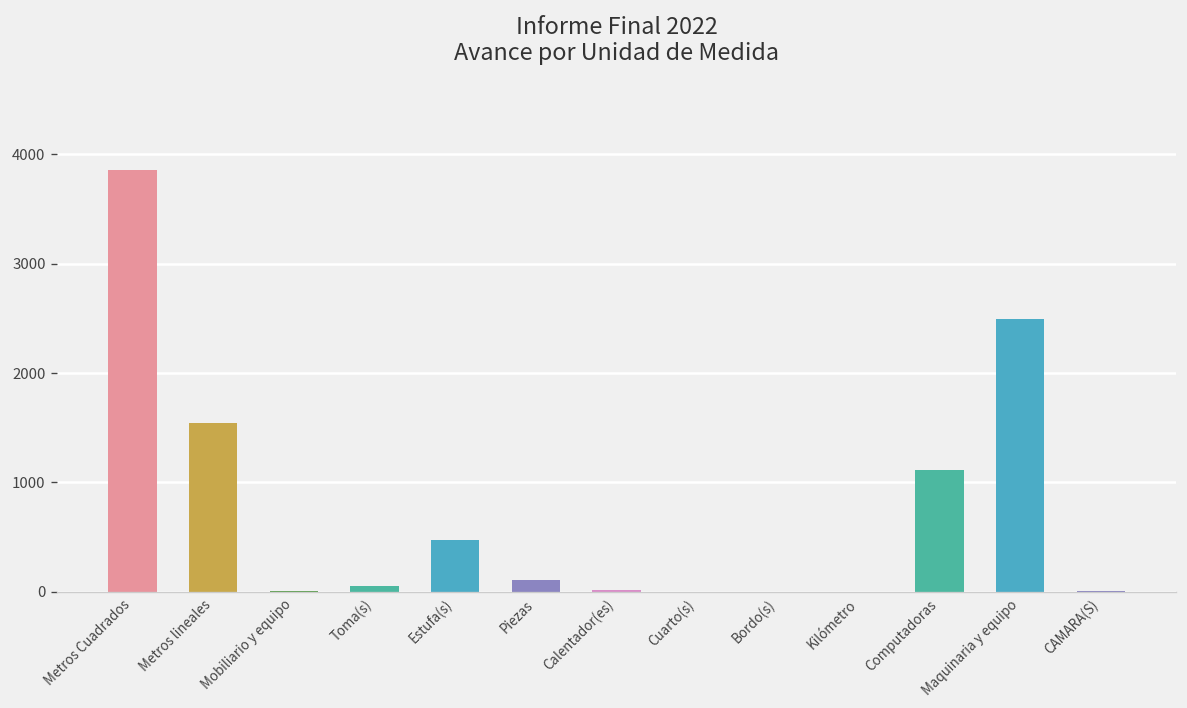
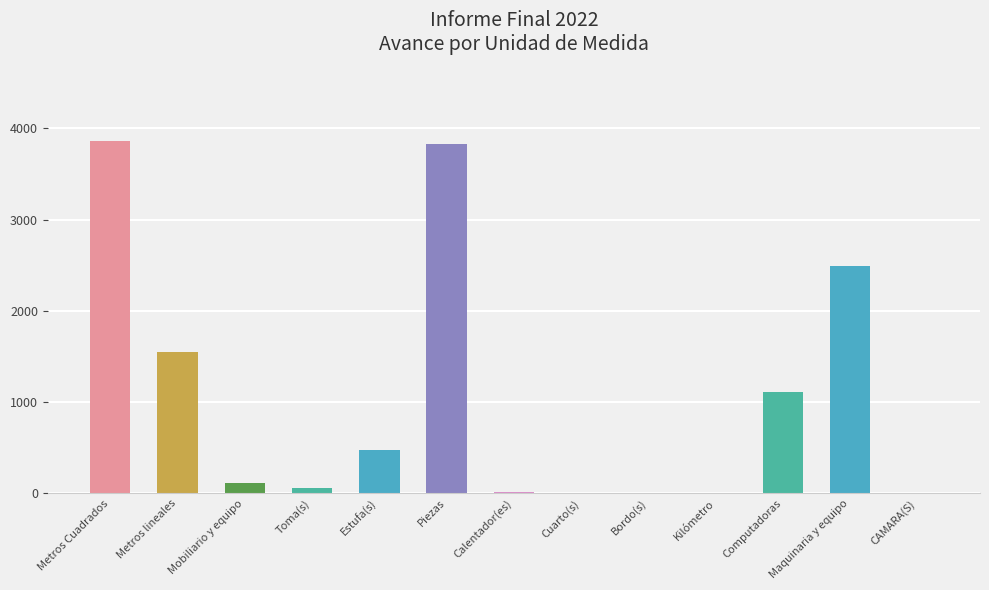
  {
    "Metros Cuadrados": 3900,
    "Metros lineales": 1500,
-   "Mobiliario y equipo": 0,
+   "Mobiliario y equipo": 100,
    "Toma(s)": 100,
    "Estufa(s)": 500,
-   "Piezas": 100,
+   "Piezas": 3800,
    "Computadoras": 1100,
    "Maquinaria y equipo": 2500
  }
